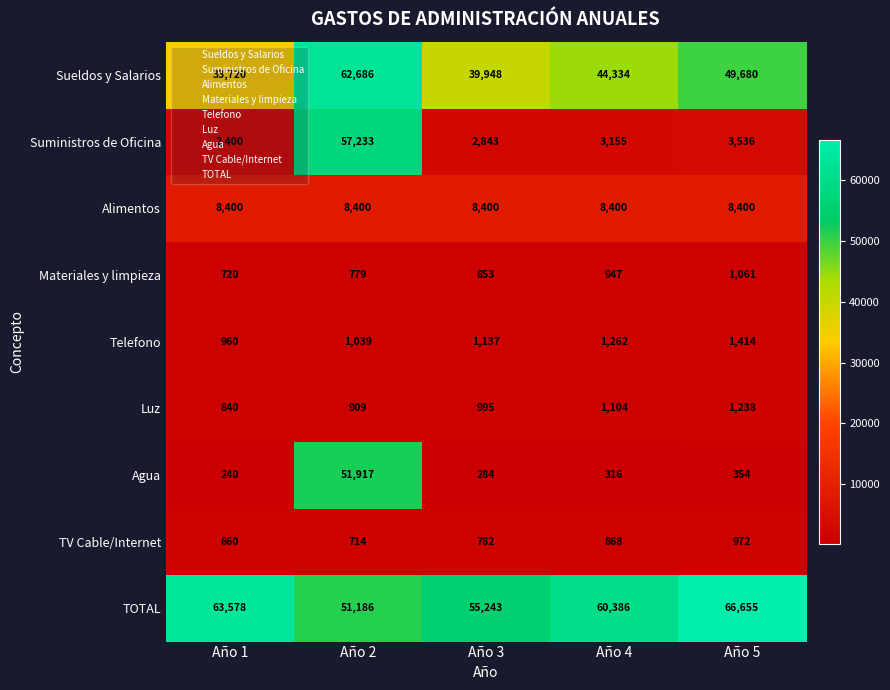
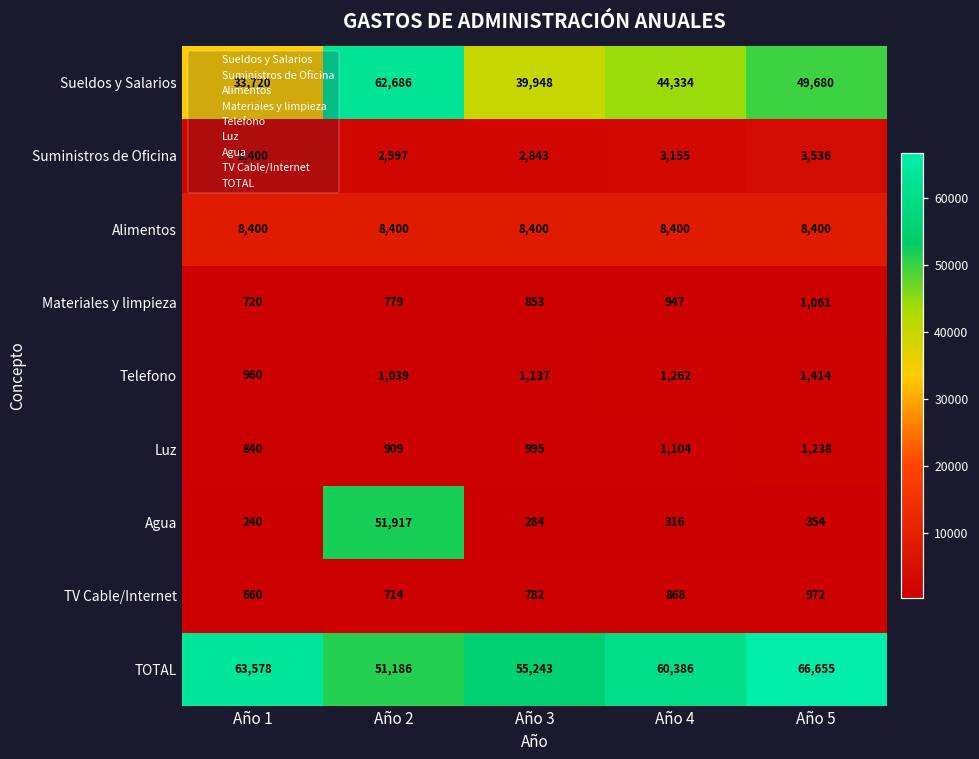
  {
    "Sueldos y Salarios": {
      "Año 2": "62,686",
      "Año 3": "39,948",
      "Año 4": "44,334",
      "Año 5": "49,680"
    },
    "Suministros de Oficina": {
-     "Año 2": "57,233",
+     "Año 2": "2,597",
      "Año 3": "2,843",
      "Año 4": "3,155",
      "Año 5": "3,536"
    },
    "Alimentos": {
      "Año 1": "8,400",
      "Año 2": "8,400",
      "Año 3": "8,400",
      "Año 4": "8,400",
      "Año 5": "8,400"
    },
    "Materiales y limpieza": {
      "Año 1": "720",
      "Año 2": "779",
      "Año 3": "853",
      "Año 4": "947",
      "Año 5": "1,061"
    },
    "Telefono": {
      "Año 1": "960",
      "Año 2": "1,039",
      "Año 3": "1,137",
      "Año 4": "1,262",
      "Año 5": "1,414"
    },
    "Luz": {
      "Año 1": "840",
      "Año 2": "909",
      "Año 3": "995",
      "Año 4": "1,104",
      "Año 5": "1,238"
    },
    "Agua": {
      "Año 1": "240",
      "Año 2": "51,917",
      "Año 3": "284",
      "Año 4": "316",
      "Año 5": "354"
    },
    "TV Cable/Internet": {
      "Año 1": "660",
      "Año 2": "714",
      "Año 3": "782",
      "Año 4": "868",
      "Año 5": "972"
    },
    "TOTAL": {
      "Año 1": "63,578",
      "Año 2": "51,186",
      "Año 3": "55,243",
      "Año 4": "60,386",
      "Año 5": "66,655"
    }
  }
